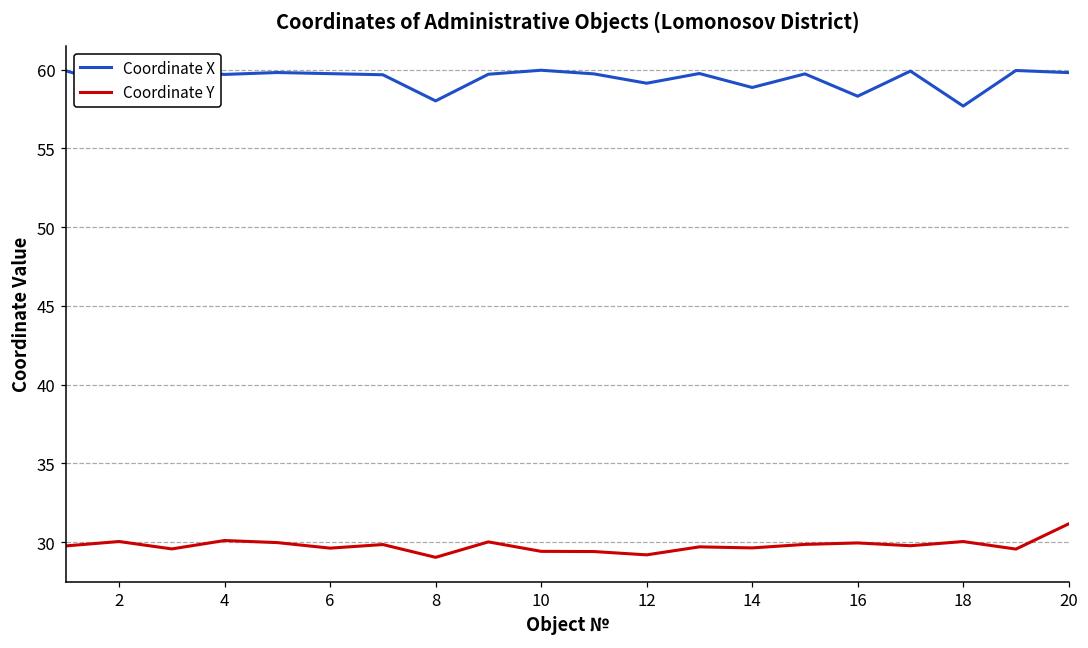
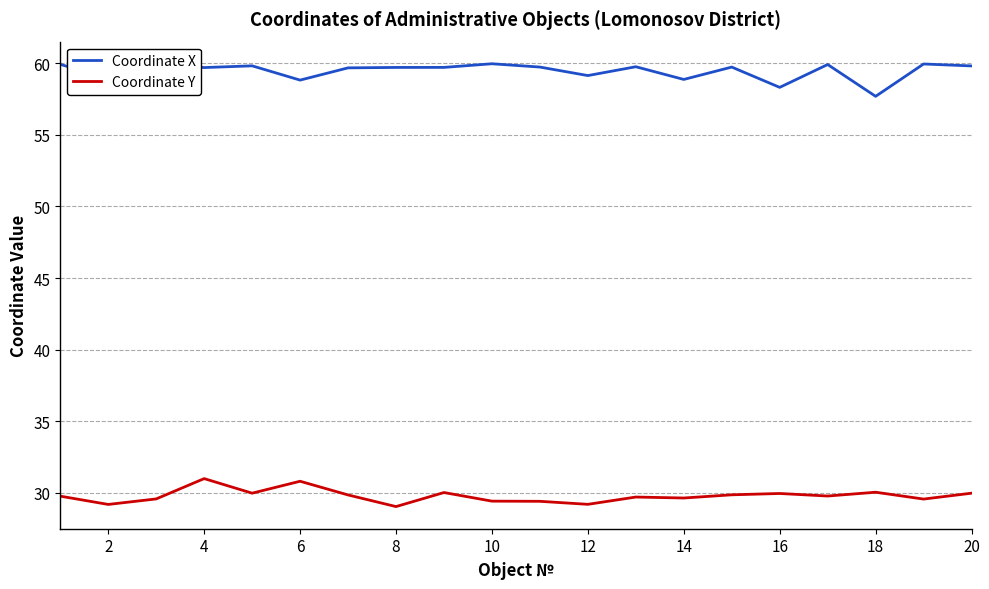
  {
    "Coordinate X": {
      "4": 59.7,
-     "6": 59.7,
-     "8": 58.0,
+     "6": 58.8,
+     "8": 59.7,
      "10": 60.0,
      "12": 59.1,
      "14": 58.9,
      "16": 58.3,
      "18": 57.7,
      "20": 59.8
    },
    "Coordinate Y": {
-     "2": 30.0,
-     "4": 30.1,
-     "6": 29.6,
+     "2": 29.2,
+     "4": 31.0,
+     "6": 30.8,
      "8": 29.0,
      "10": 29.4,
      "12": 29.2,
      "14": 29.6,
      "16": 30.0,
      "18": 30.0,
-     "20": 31.2
+     "20": 30.0
    }
  }
